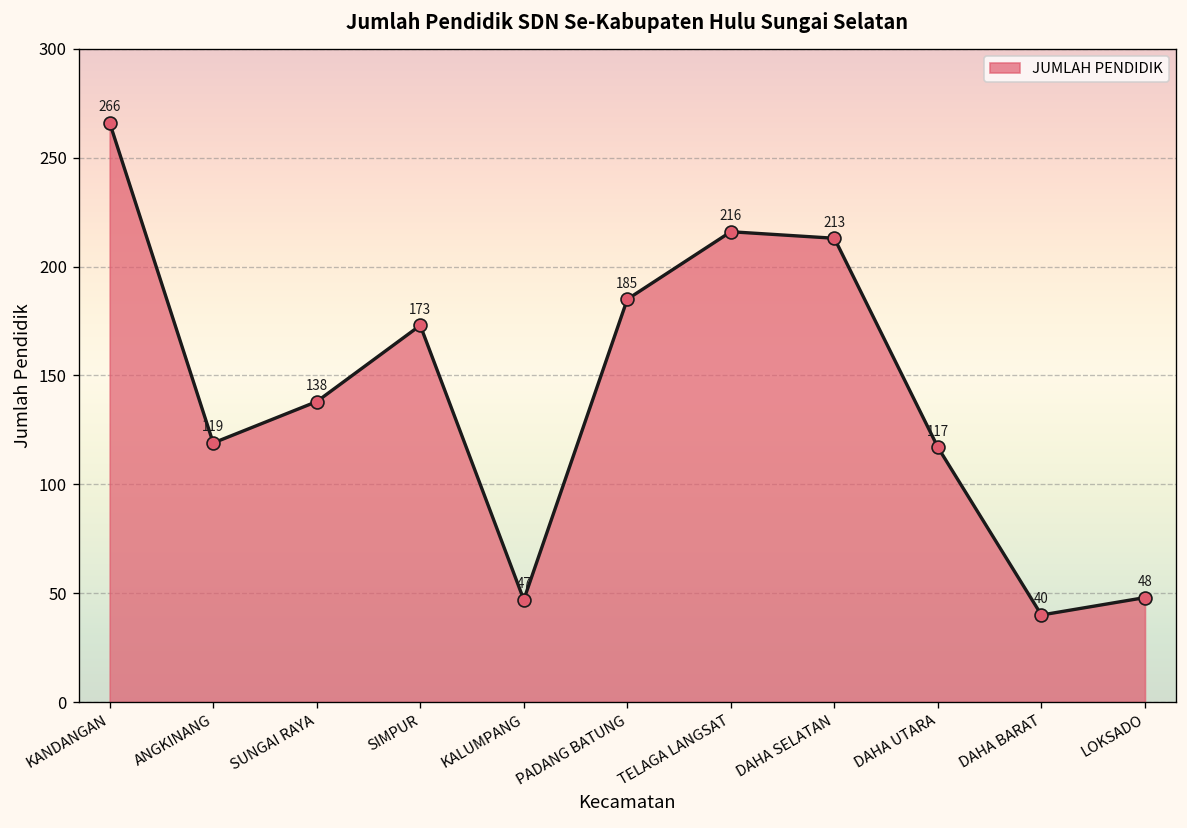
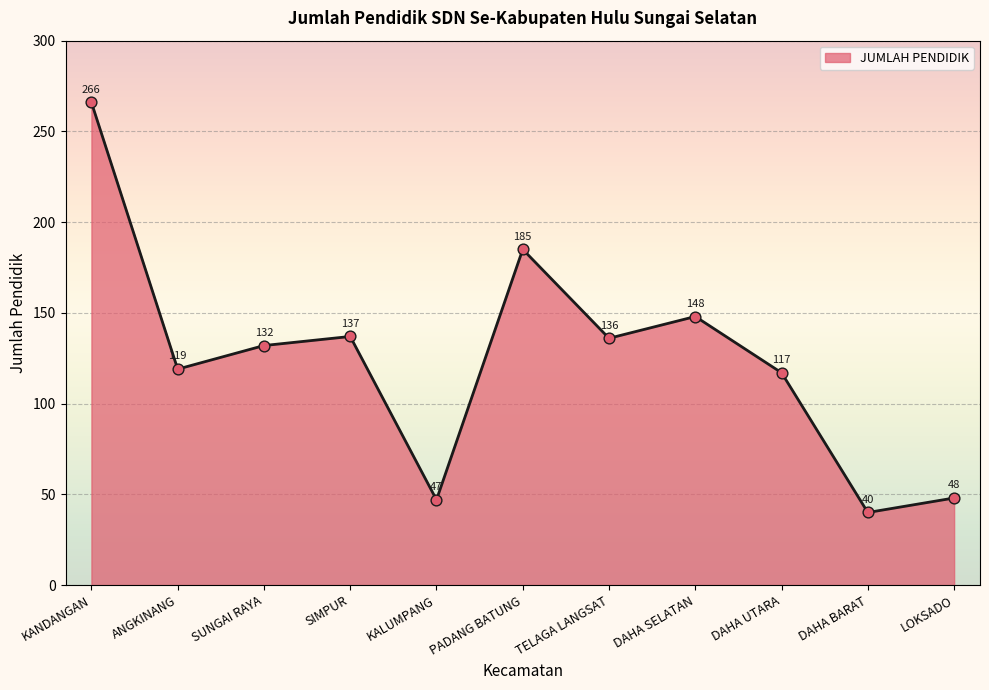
  {
    "KANDANGAN": 266,
    "ANGKINANG": 119,
-   "SUNGAI RAYA": 138,
-   "SIMPUR": 173,
+   "SUNGAI RAYA": 132,
+   "SIMPUR": 137,
    "KALUMPANG": 47,
    "PADANG BATUNG": 185,
-   "TELAGA LANGSAT": 216,
-   "DAHA SELATAN": 213,
+   "TELAGA LANGSAT": 136,
+   "DAHA SELATAN": 148,
    "DAHA UTARA": 117,
    "DAHA BARAT": 40,
    "LOKSADO": 48
  }
